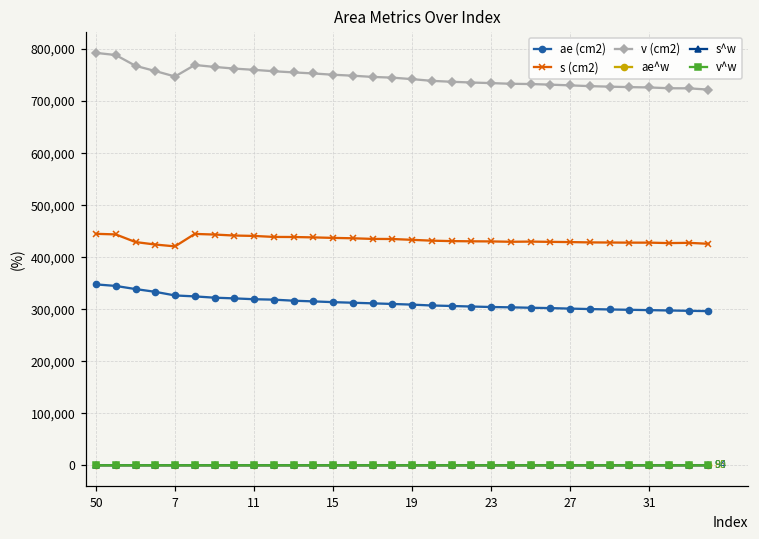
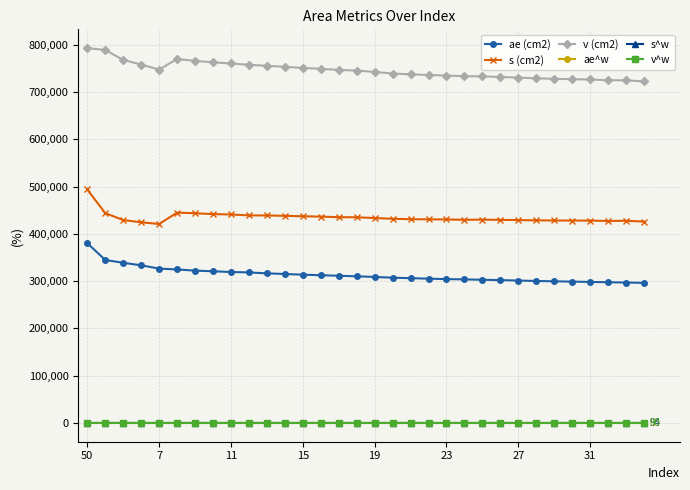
  {
    "ae (cm2)": {
-     "50": "350,000"
+     "50": "380,000"
    },
    "s (cm2)": {
-     "50": "440,000"
+     "50": "490,000"
    },
    "v (cm2)": {
      "50": "790,000"
    },
    "v^w": {
      "50": "0"
    }
  }
